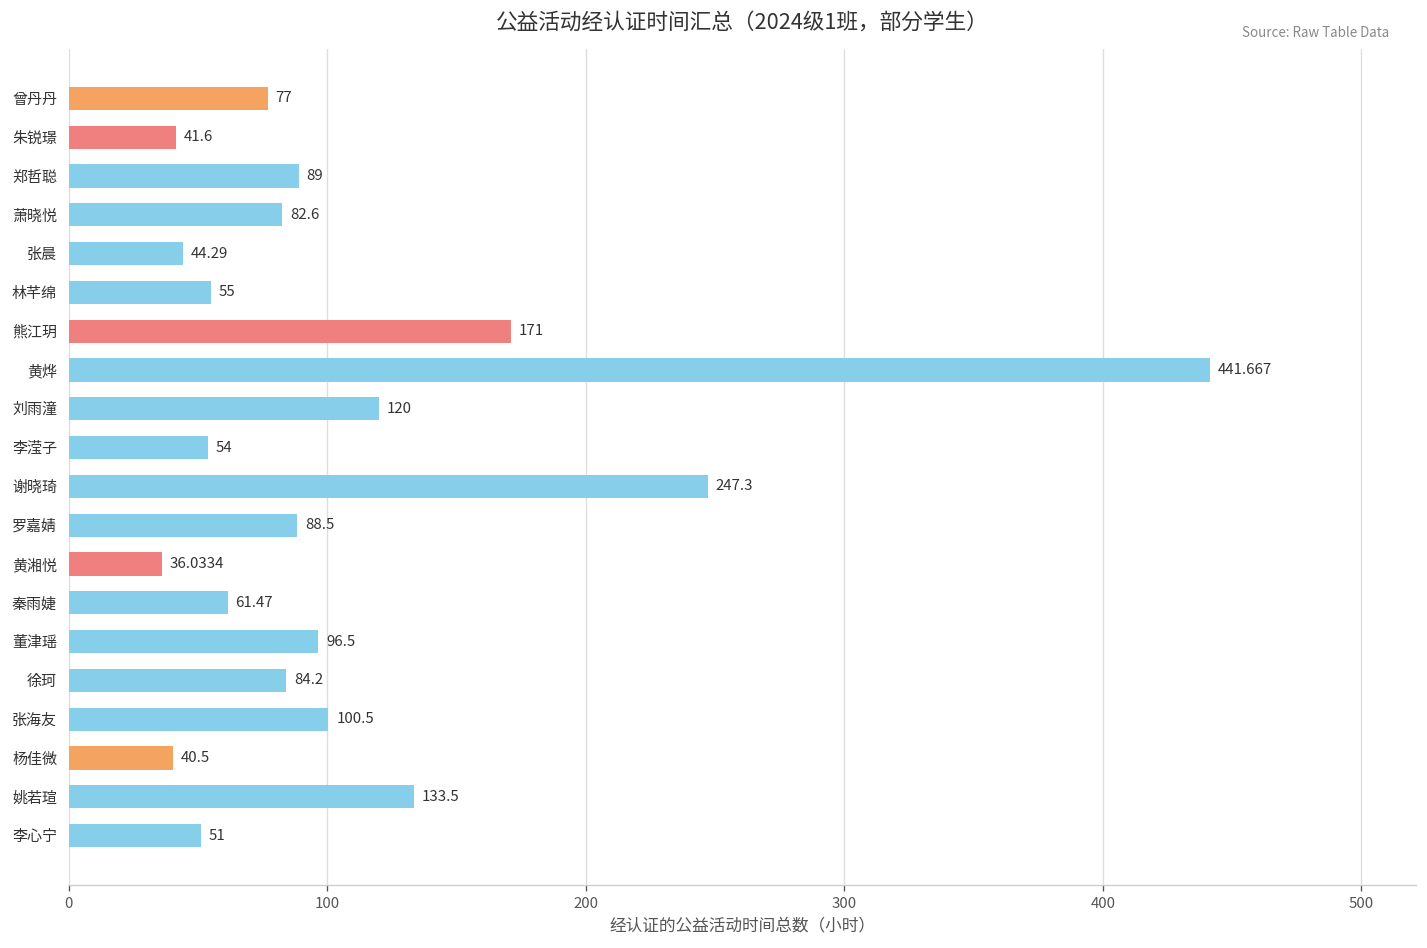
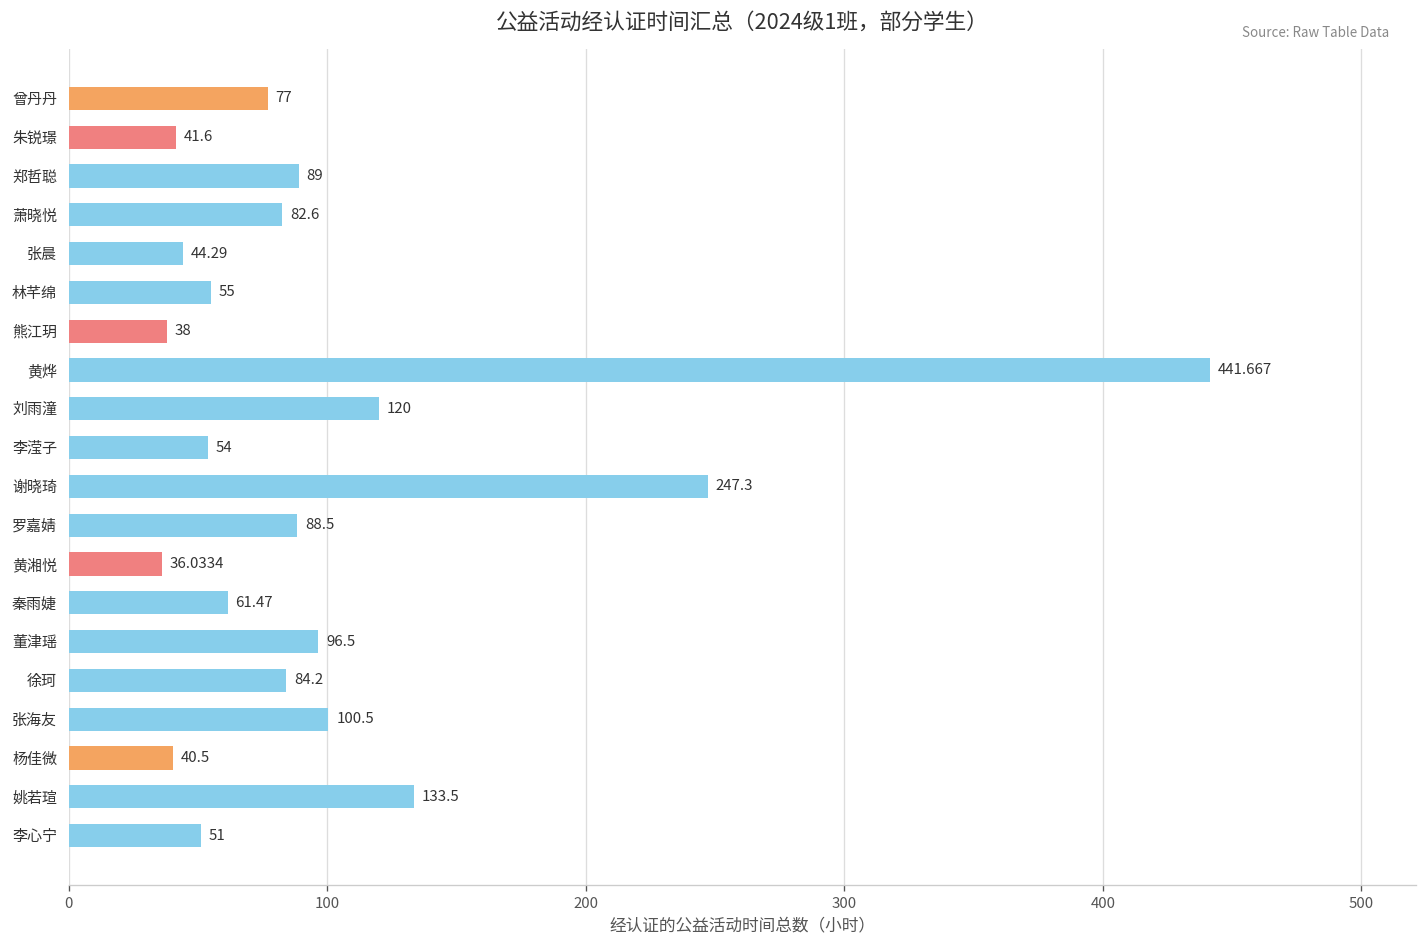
  {
    "曾丹丹": 77,
    "朱锐璟": 41.6,
    "郑哲聪": 89,
    "萧晓悦": 82.6,
    "张晨": 44.29,
    "林芊绵": 55,
-   "熊江玥": 171,
+   "熊江玥": 38,
    "黄烨": 441.667,
    "刘雨潼": 120,
    "李滢子": 54,
    "谢晓琦": 247.3,
    "罗嘉婧": 88.5,
    "黄湘悦": 36.0334,
    "秦雨婕": 61.47,
    "董津瑶": 96.5,
    "徐珂": 84.2,
    "张海友": 100.5,
    "杨佳微": 40.5,
    "姚若瑄": 133.5,
    "李心宁": 51
  }
